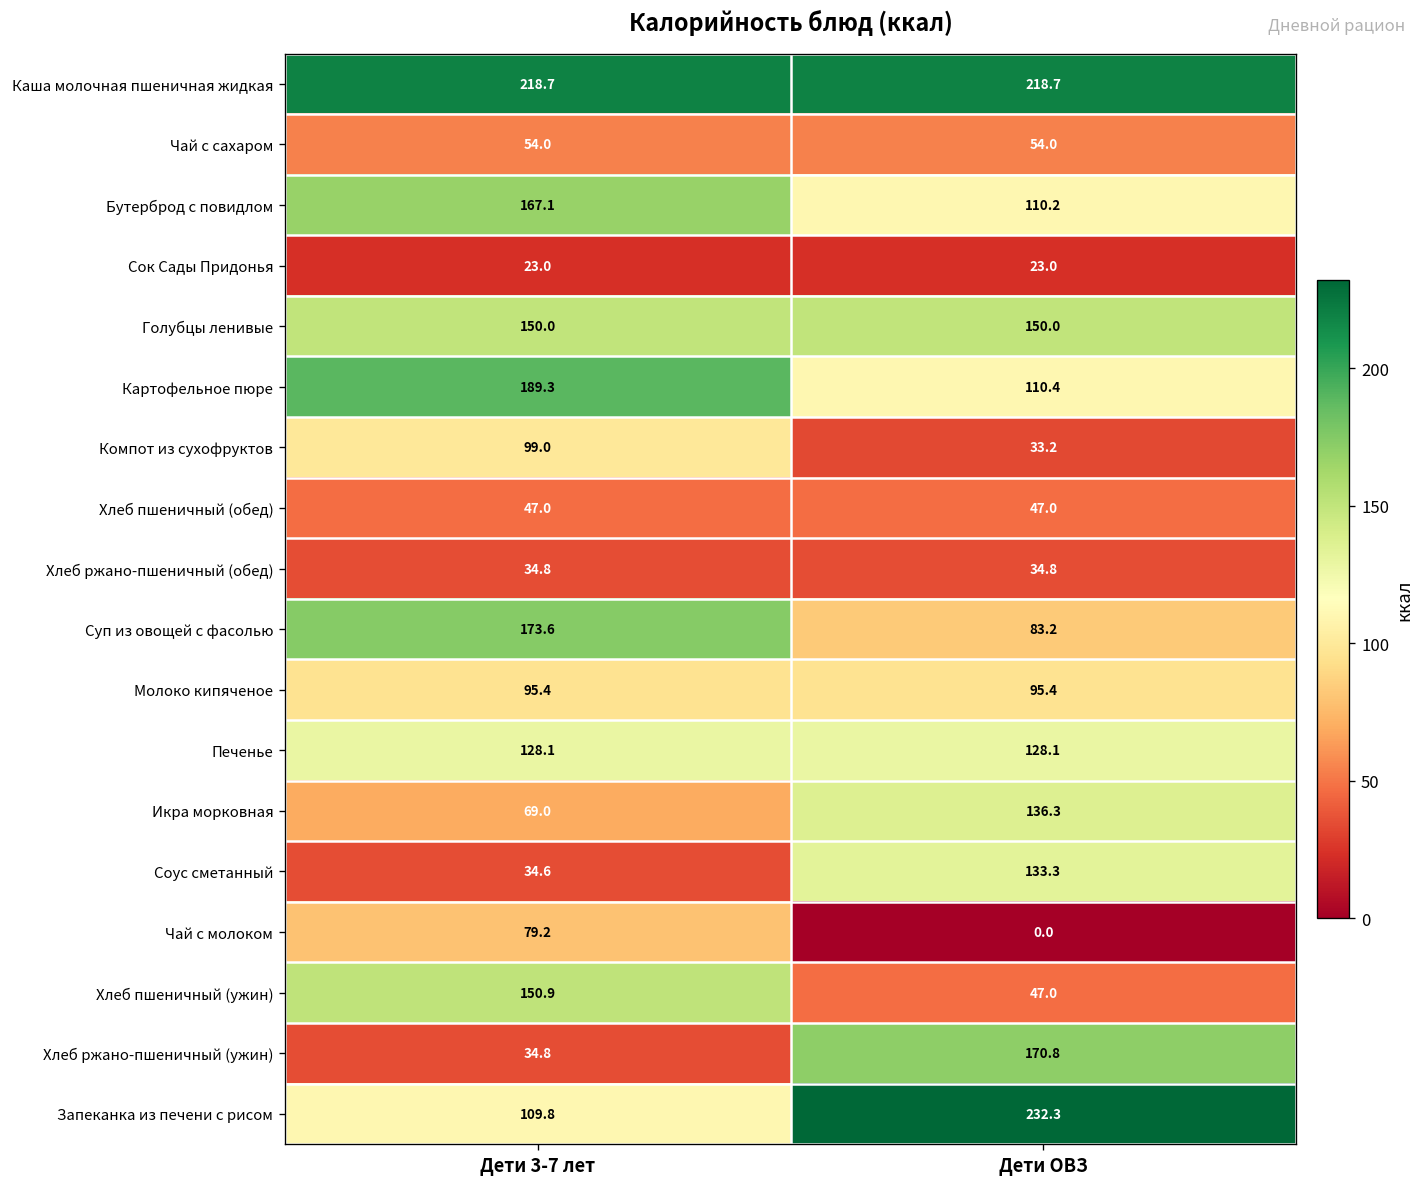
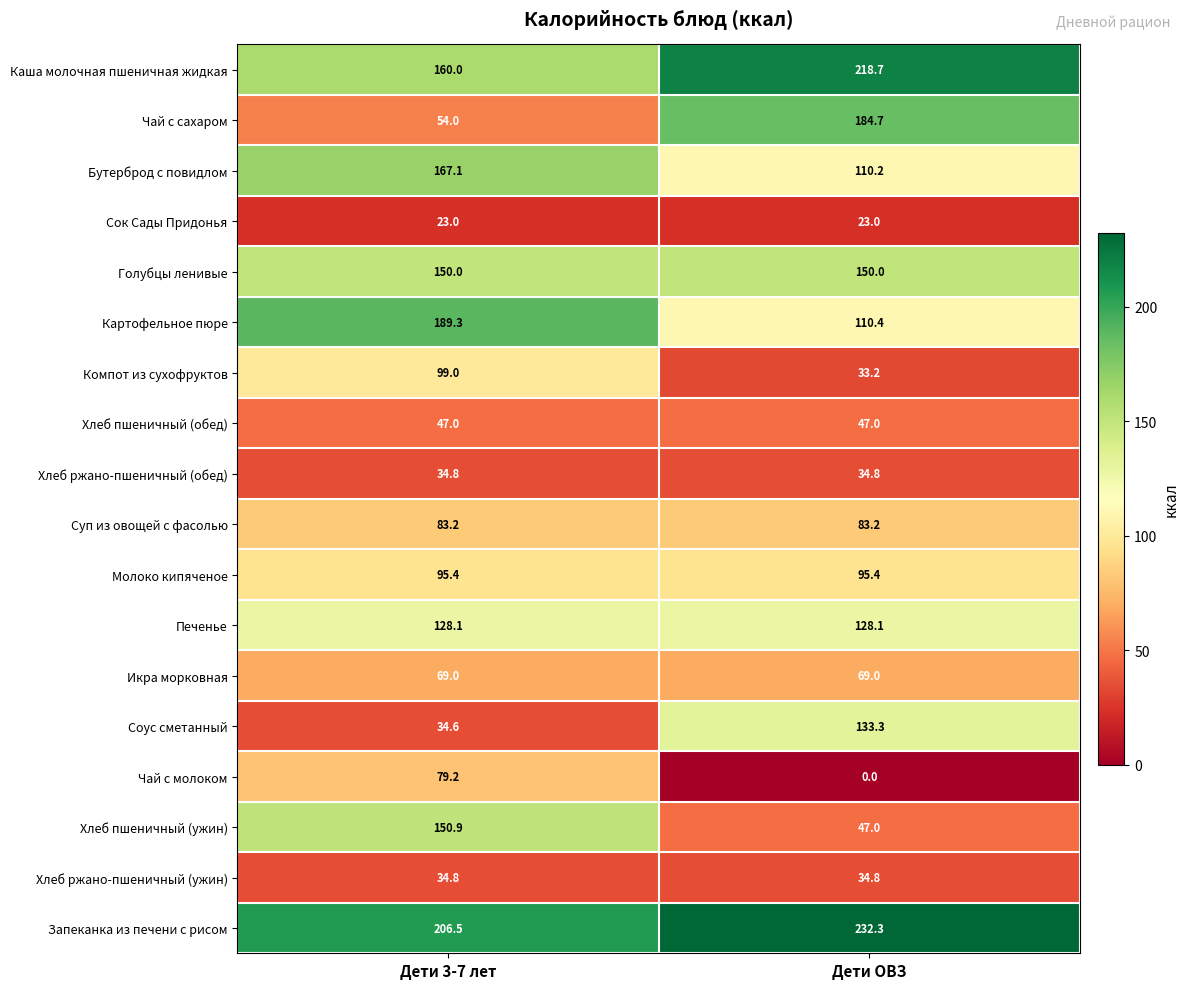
  {
    "Каша молочная пшеничная жидкая": {
-     "Дети 3-7 лет": 218.7,
+     "Дети 3-7 лет": 160.0,
      "Дети ОВЗ": 218.7
    },
    "Чай с сахаром": {
      "Дети 3-7 лет": 54.0,
-     "Дети ОВЗ": 54.0
+     "Дети ОВЗ": 184.7
    },
    "Бутерброд с повидлом": {
      "Дети 3-7 лет": 167.1,
      "Дети ОВЗ": 110.2
    },
    "Сок Сады Придонья": {
      "Дети 3-7 лет": 23.0,
      "Дети ОВЗ": 23.0
    },
    "Голубцы ленивые": {
      "Дети 3-7 лет": 150.0,
      "Дети ОВЗ": 150.0
    },
    "Картофельное пюре": {
      "Дети 3-7 лет": 189.3,
      "Дети ОВЗ": 110.4
    },
    "Компот из сухофруктов": {
      "Дети 3-7 лет": 99.0,
      "Дети ОВЗ": 33.2
    },
    "Хлеб пшеничный (обед)": {
      "Дети 3-7 лет": 47.0,
      "Дети ОВЗ": 47.0
    },
    "Хлеб ржано-пшеничный (обед)": {
      "Дети 3-7 лет": 34.8,
      "Дети ОВЗ": 34.8
    },
    "Суп из овощей с фасолью": {
-     "Дети 3-7 лет": 173.6,
+     "Дети 3-7 лет": 83.2,
      "Дети ОВЗ": 83.2
    },
    "Молоко кипяченое": {
      "Дети 3-7 лет": 95.4,
      "Дети ОВЗ": 95.4
    },
    "Печенье": {
      "Дети 3-7 лет": 128.1,
      "Дети ОВЗ": 128.1
    },
    "Икра морковная": {
      "Дети 3-7 лет": 69.0,
-     "Дети ОВЗ": 136.3
+     "Дети ОВЗ": 69.0
    },
    "Соус сметанный": {
      "Дети 3-7 лет": 34.6,
      "Дети ОВЗ": 133.3
    },
    "Чай с молоком": {
      "Дети 3-7 лет": 79.2,
      "Дети ОВЗ": 0.0
    },
    "Хлеб пшеничный (ужин)": {
      "Дети 3-7 лет": 150.9,
      "Дети ОВЗ": 47.0
    },
    "Хлеб ржано-пшеничный (ужин)": {
      "Дети 3-7 лет": 34.8,
-     "Дети ОВЗ": 170.8
+     "Дети ОВЗ": 34.8
    },
    "Запеканка из печени с рисом": {
-     "Дети 3-7 лет": 109.8,
+     "Дети 3-7 лет": 206.5,
      "Дети ОВЗ": 232.3
    }
  }
